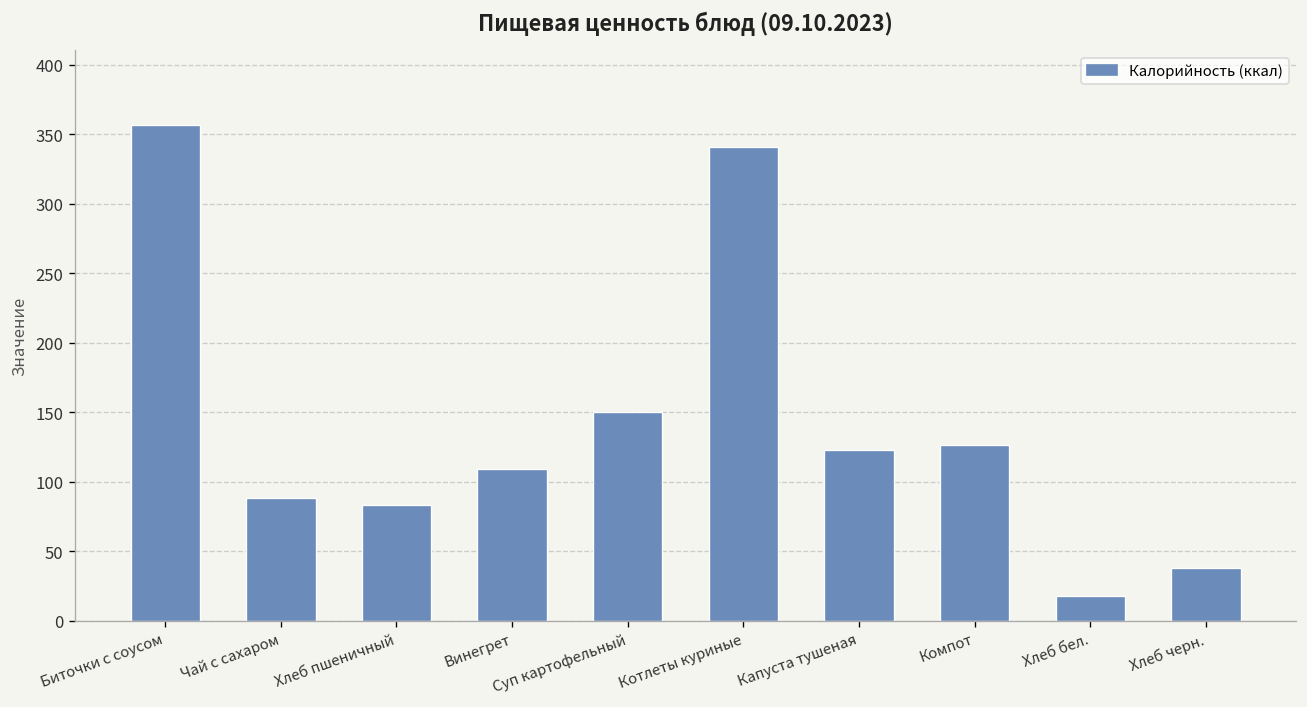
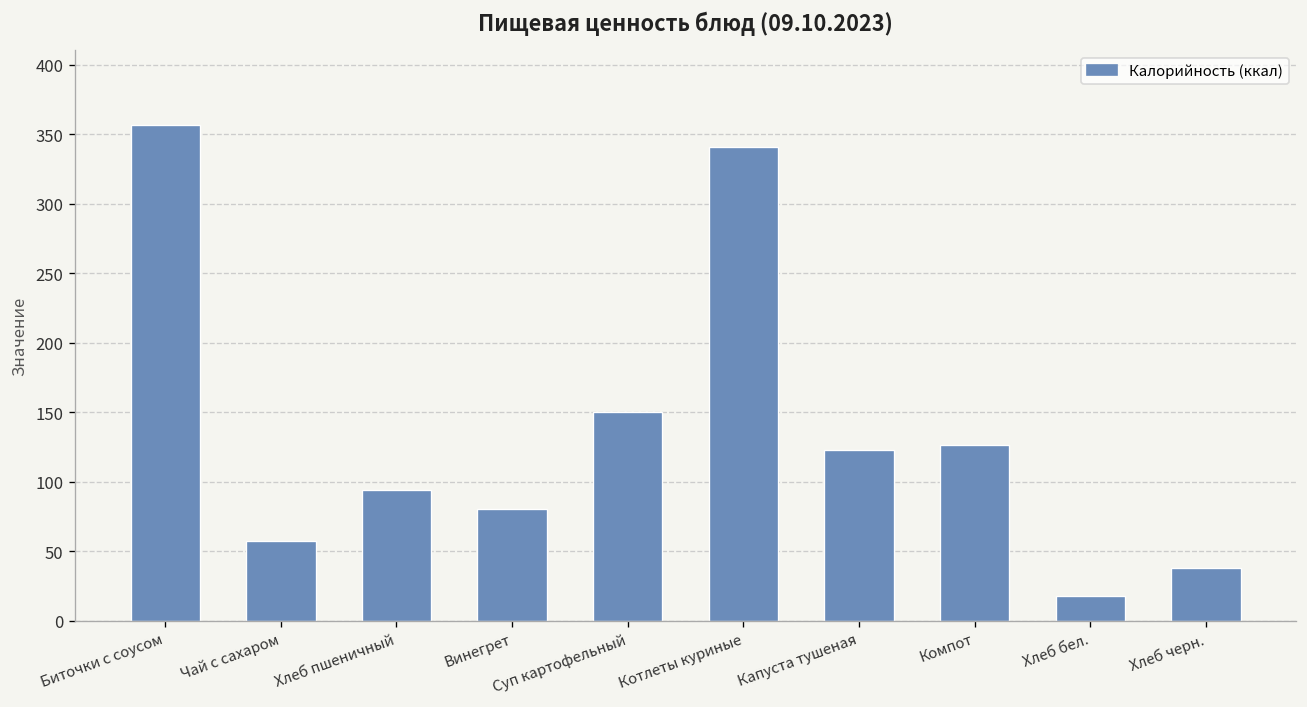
  {
    "Биточки с соусом": 357,
-   "Чай с сахаром": 88,
-   "Хлеб пшеничный": 83,
-   "Винегрет": 109,
+   "Чай с сахаром": 57,
+   "Хлеб пшеничный": 94,
+   "Винегрет": 80,
    "Суп картофельный": 150,
    "Котлеты куриные": 341,
    "Капуста тушеная": 123,
    "Компот": 126,
    "Хлеб бел.": 18,
    "Хлеб черн.": 38
  }
